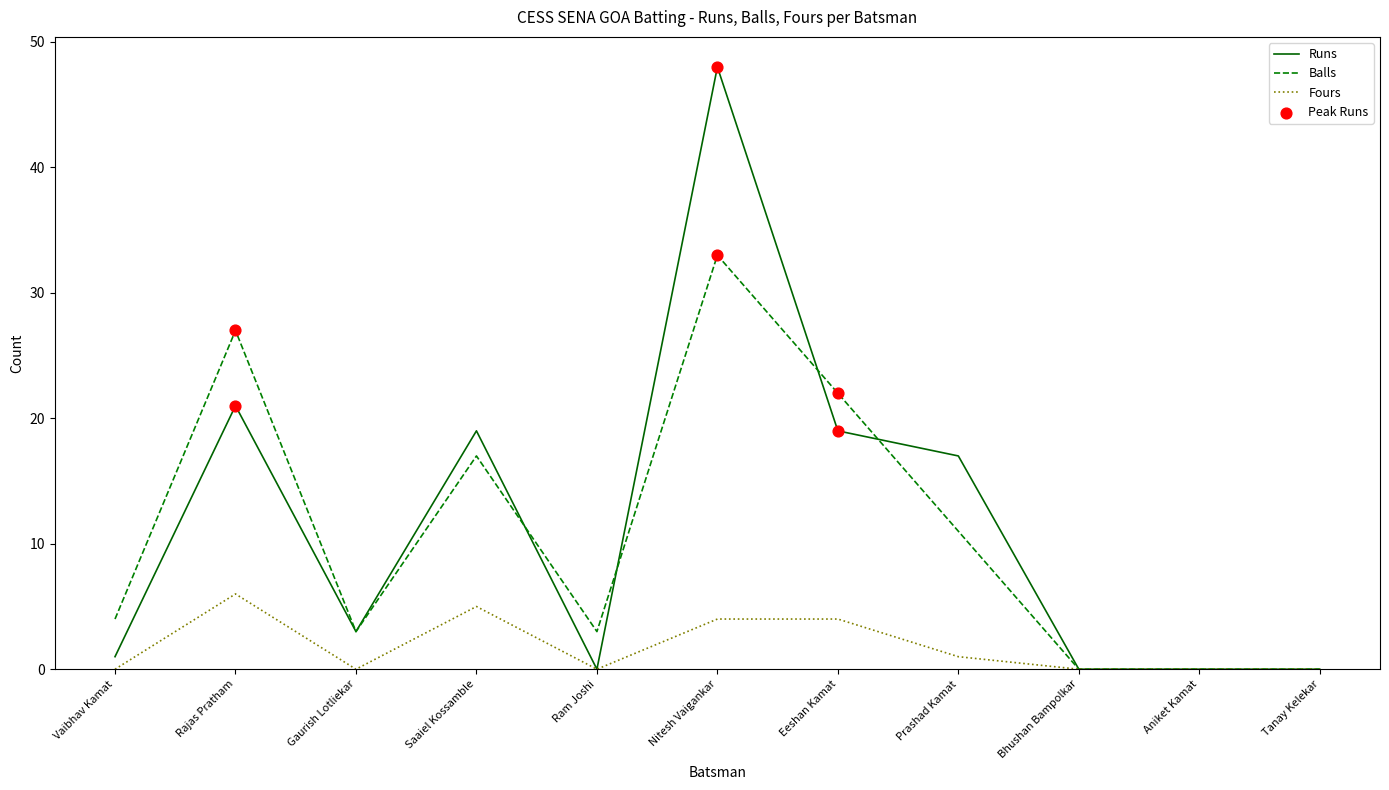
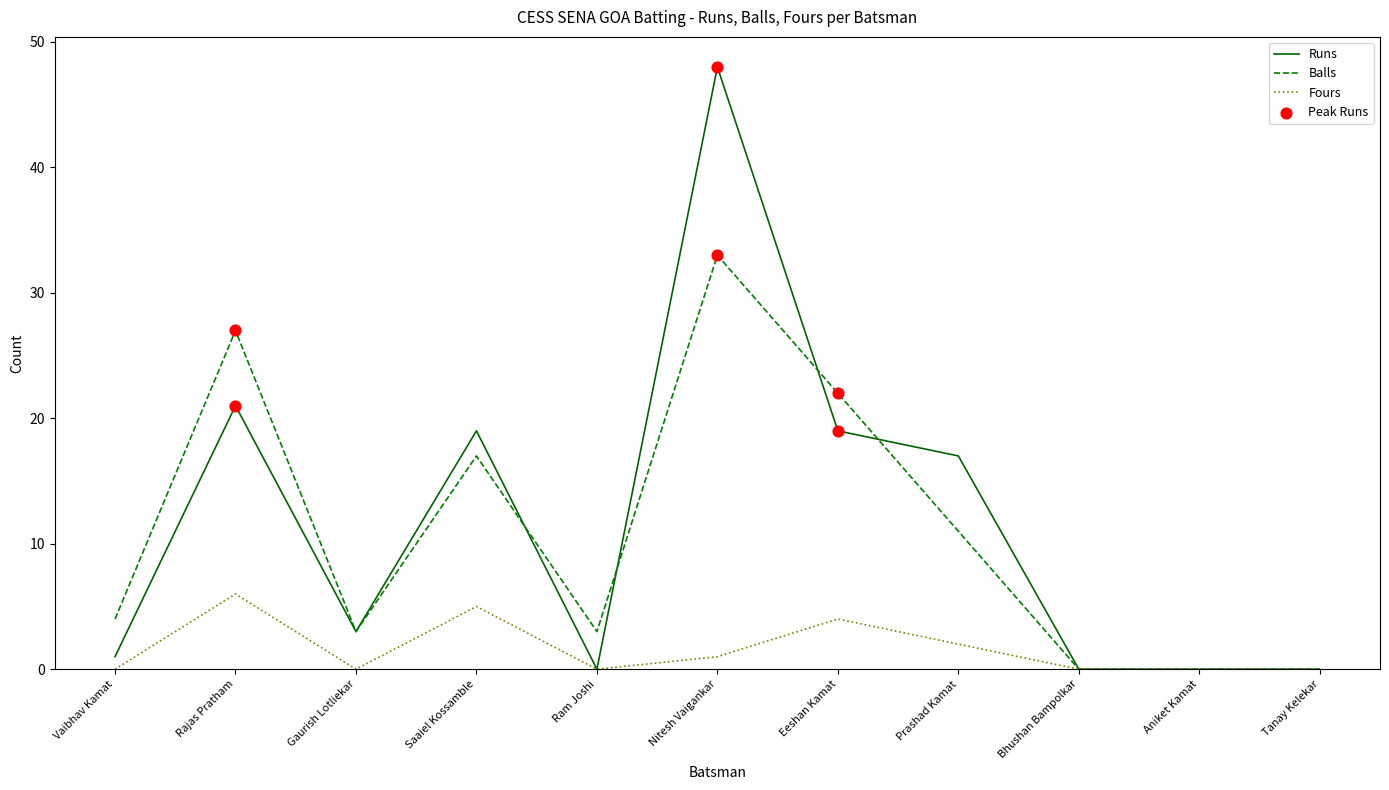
  {
    "Fours": {
      "Vaibhav Kamat": 0,
      "Rajas Pratham": 6,
      "Gaurish Lotliekar": 0,
      "Saaiel Kossamble": 5,
-     "Nitesh Vaigankar": 4,
+     "Nitesh Vaigankar": 1,
      "Eeshan Kamat": 4,
-     "Prashad Kamat": 1
+     "Prashad Kamat": 2
    }
  }
